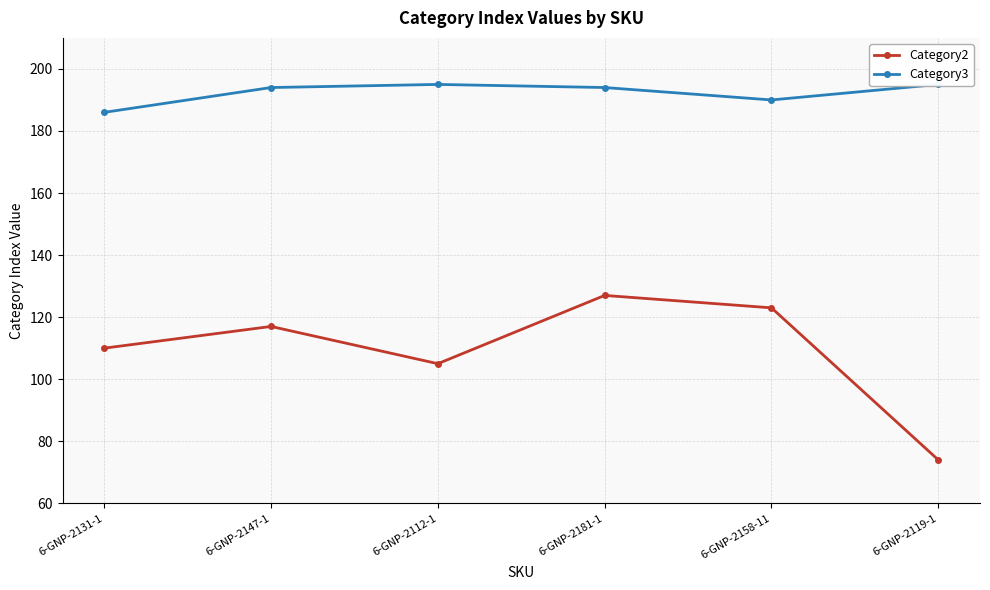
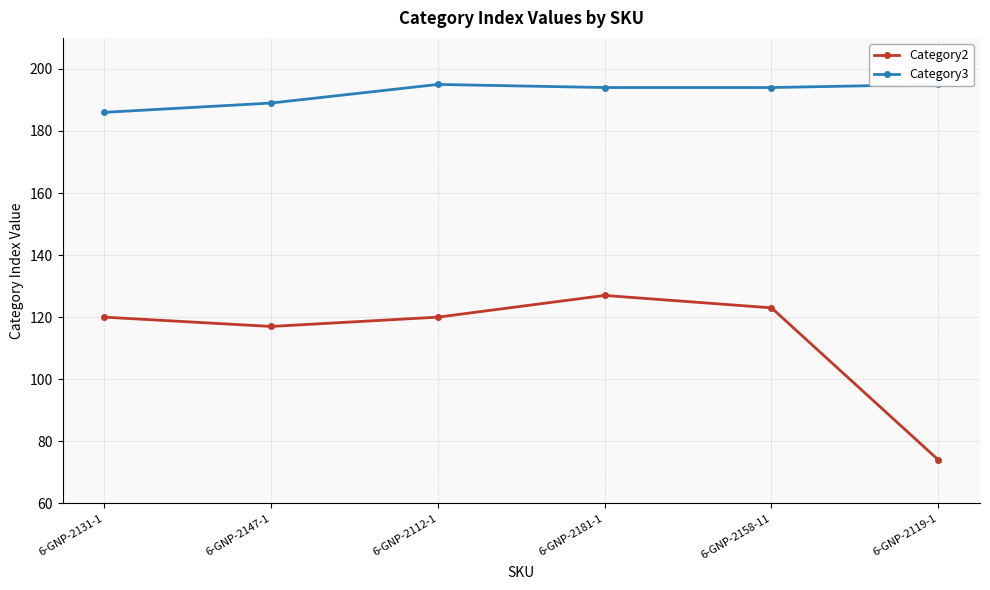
  {
    "Category2": {
-     "6-GNP-2131-1": 110,
+     "6-GNP-2131-1": 120,
      "6-GNP-2147-1": 117,
-     "6-GNP-2112-1": 105,
+     "6-GNP-2112-1": 120,
      "6-GNP-2181-1": 127,
      "6-GNP-2158-11": 123,
      "6-GNP-2119-1": 74
    },
    "Category3": {
      "6-GNP-2131-1": 186,
-     "6-GNP-2147-1": 194,
+     "6-GNP-2147-1": 189,
      "6-GNP-2112-1": 195,
      "6-GNP-2181-1": 194,
-     "6-GNP-2158-11": 190
+     "6-GNP-2158-11": 194
    }
  }
